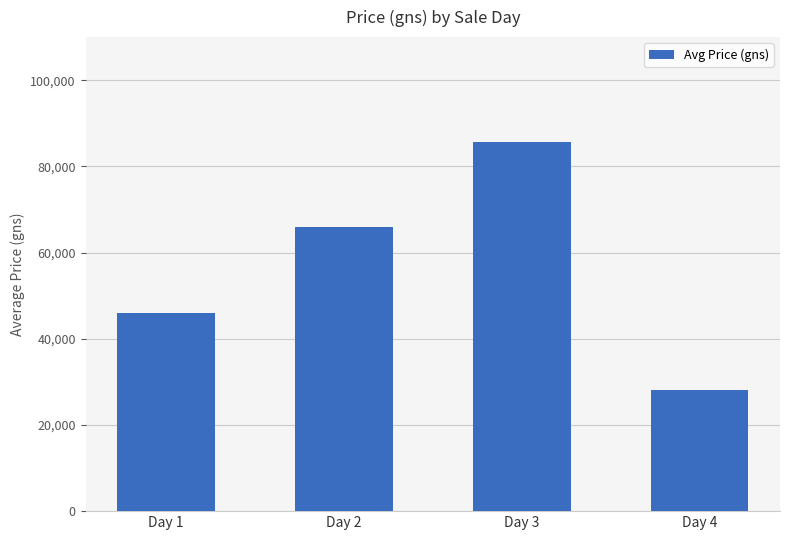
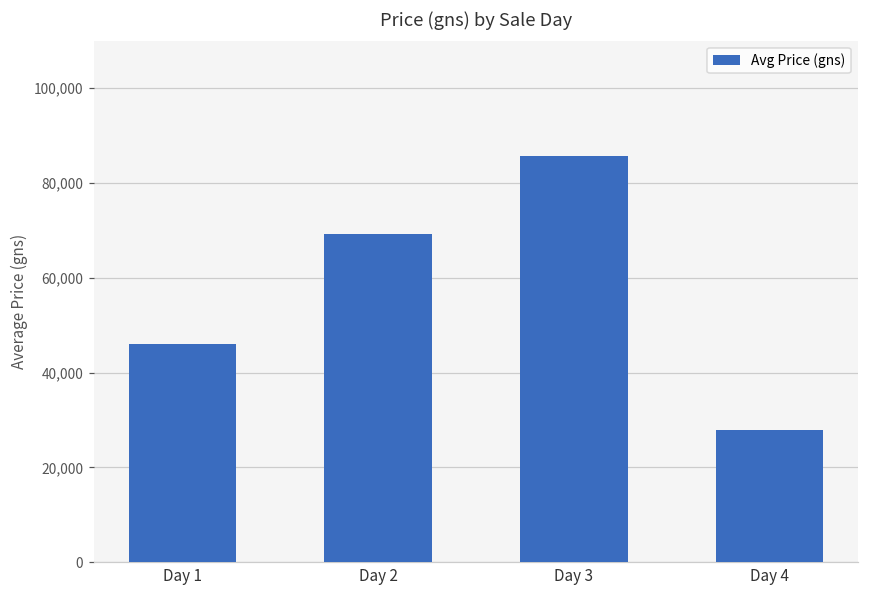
  {
    "Day 1": "46,000",
-   "Day 2": "66,000",
+   "Day 2": "69,000",
    "Day 3": "86,000",
    "Day 4": "28,000"
  }
